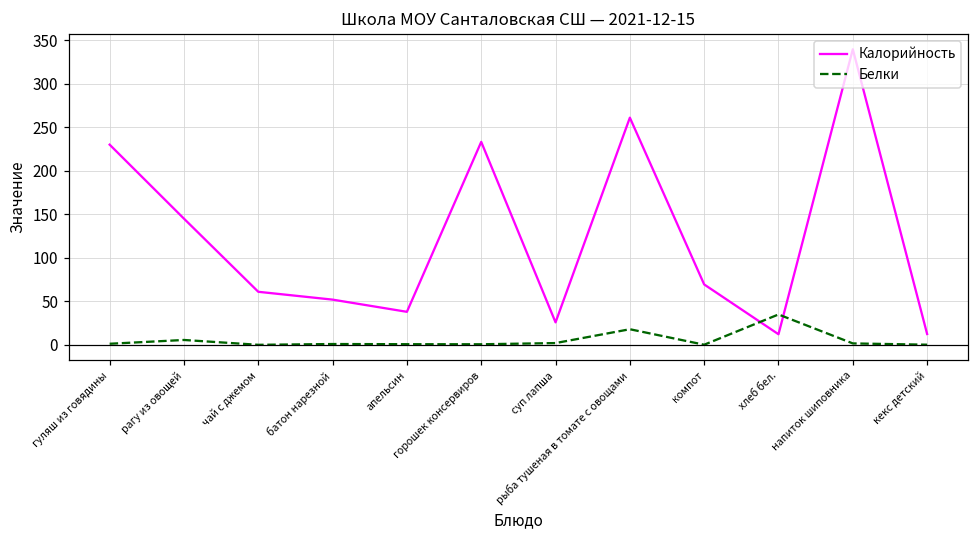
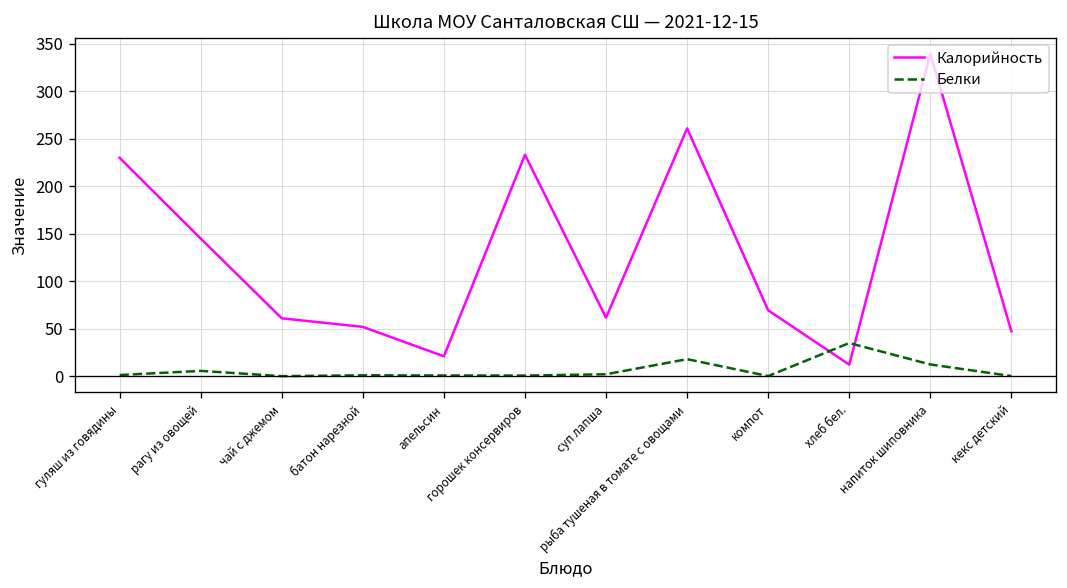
  {
    "Калорийность": {
      "гуляш из говядины": 230,
      "рагу из овощей": 150,
      "чай с джемом": 60,
      "батон нарезной": 50,
-     "апельсин": 40,
+     "апельсин": 20,
      "горошек консервиров": 230,
-     "суп лапша": 30,
+     "суп лапша": 60,
      "рыба тушеная в томате с овощами": 260,
      "компот": 70,
      "хлеб бел.": 10,
-     "кекс детский": 10
+     "кекс детский": 50
    },
    "Белки": {
      "гуляш из говядины": 0,
      "рагу из овощей": 10,
      "чай с джемом": 0,
      "батон нарезной": 0,
      "апельсин": 0,
      "горошек консервиров": 0,
      "суп лапша": 0,
      "рыба тушеная в томате с овощами": 20,
      "компот": 0,
      "хлеб бел.": 30,
-     "напиток шиповника": 0,
+     "напиток шиповника": 10,
      "кекс детский": 0
    }
  }
